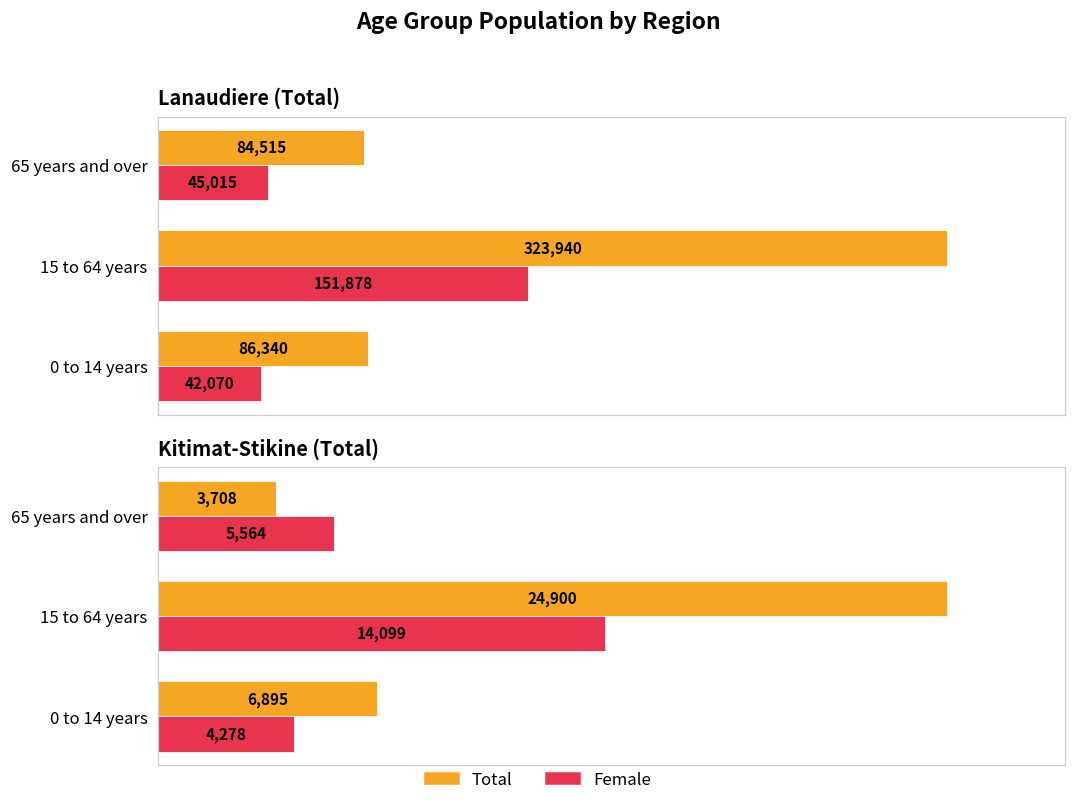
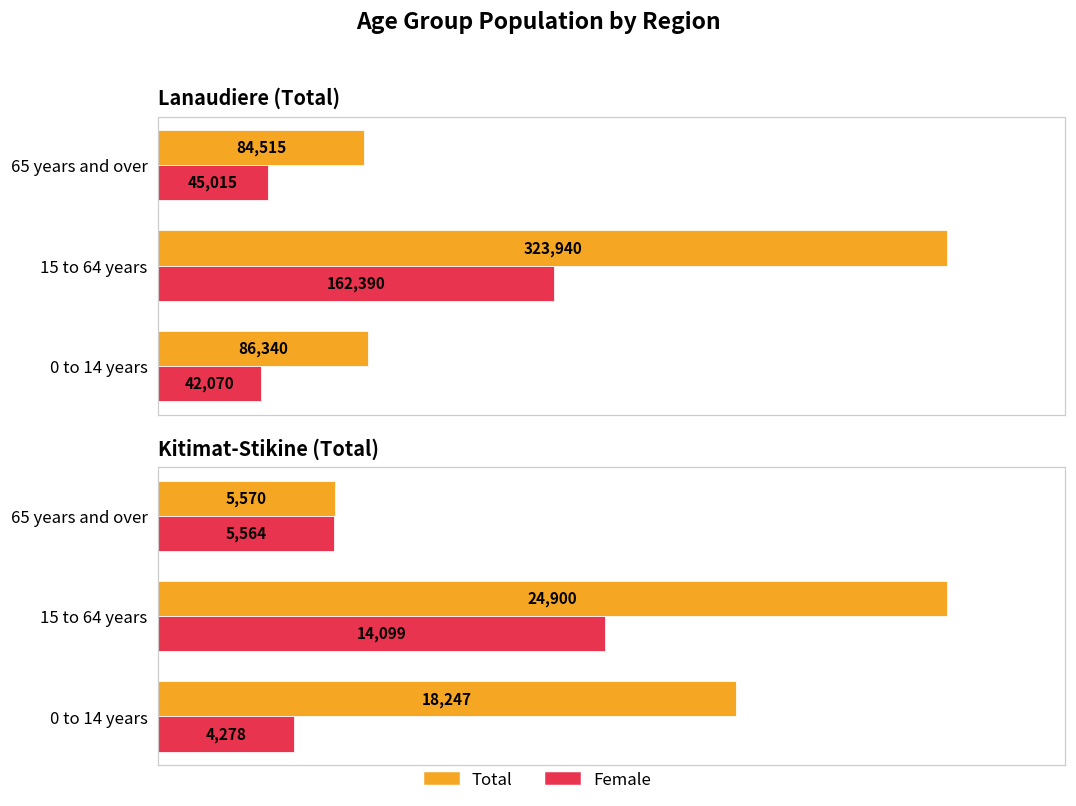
  {
    "Lanaudiere (Total)": {
      "Total": {
        "65 years and over": "84,515",
        "15 to 64 years": "323,940",
        "0 to 14 years": "86,340"
      },
      "Female": {
        "65 years and over": "45,015",
-       "15 to 64 years": "151,878",
+       "15 to 64 years": "162,390",
        "0 to 14 years": "42,070"
      }
    },
    "Kitimat-Stikine (Total)": {
      "Total": {
-       "65 years and over": "3,708",
+       "65 years and over": "5,570",
        "15 to 64 years": "24,900",
-       "0 to 14 years": "6,895"
+       "0 to 14 years": "18,247"
      },
      "Female": {
        "65 years and over": "5,564",
        "15 to 64 years": "14,099",
        "0 to 14 years": "4,278"
      }
    }
  }
